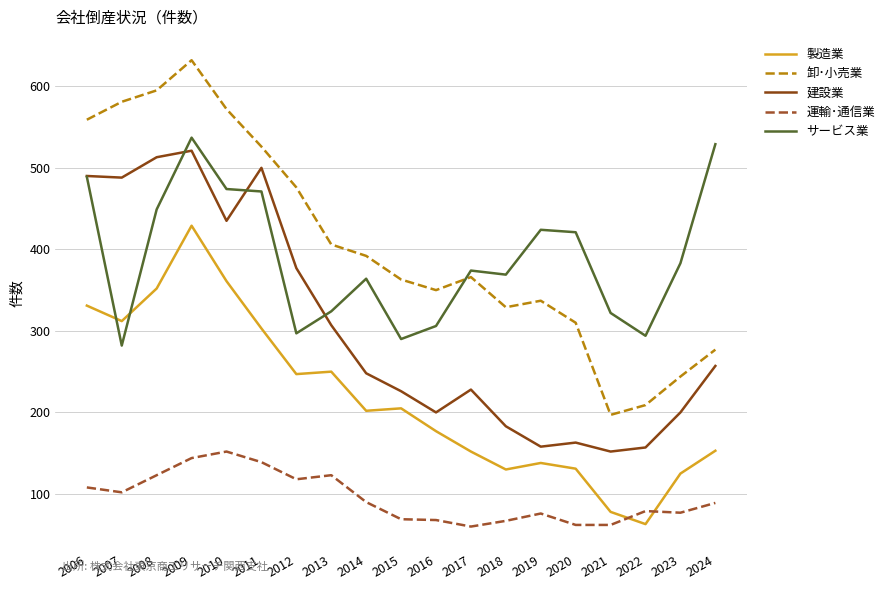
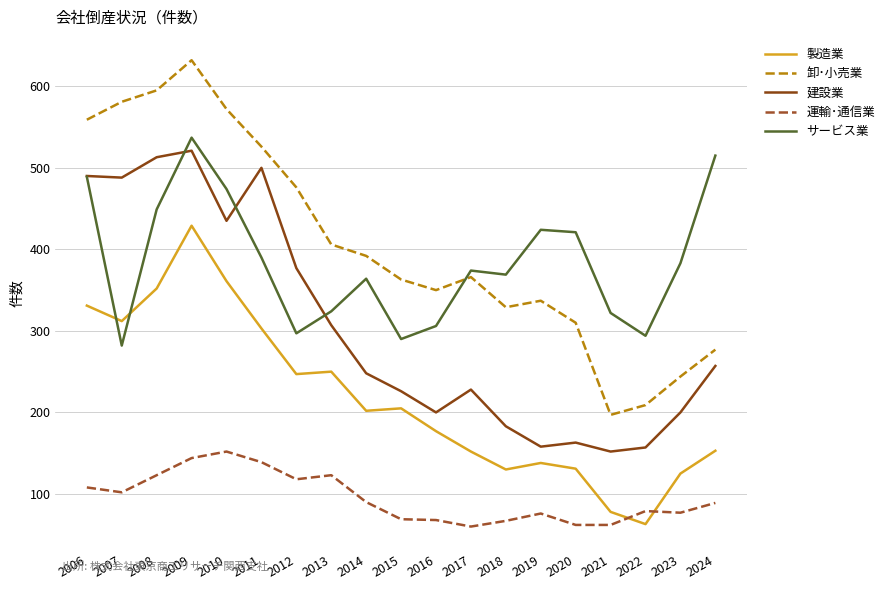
  {
    "サービス業": {
      "2007": 280,
      "2008": 450,
      "2009": 540,
      "2010": 470,
-     "2011": 470,
+     "2011": 390,
      "2012": 300,
      "2013": 320,
      "2014": 360,
      "2015": 290,
      "2016": 310,
      "2017": 370,
      "2018": 370,
      "2019": 420,
      "2020": 420,
      "2021": 320,
      "2022": 290,
      "2023": 380,
-     "2024": 530
+     "2024": 520
    }
  }
